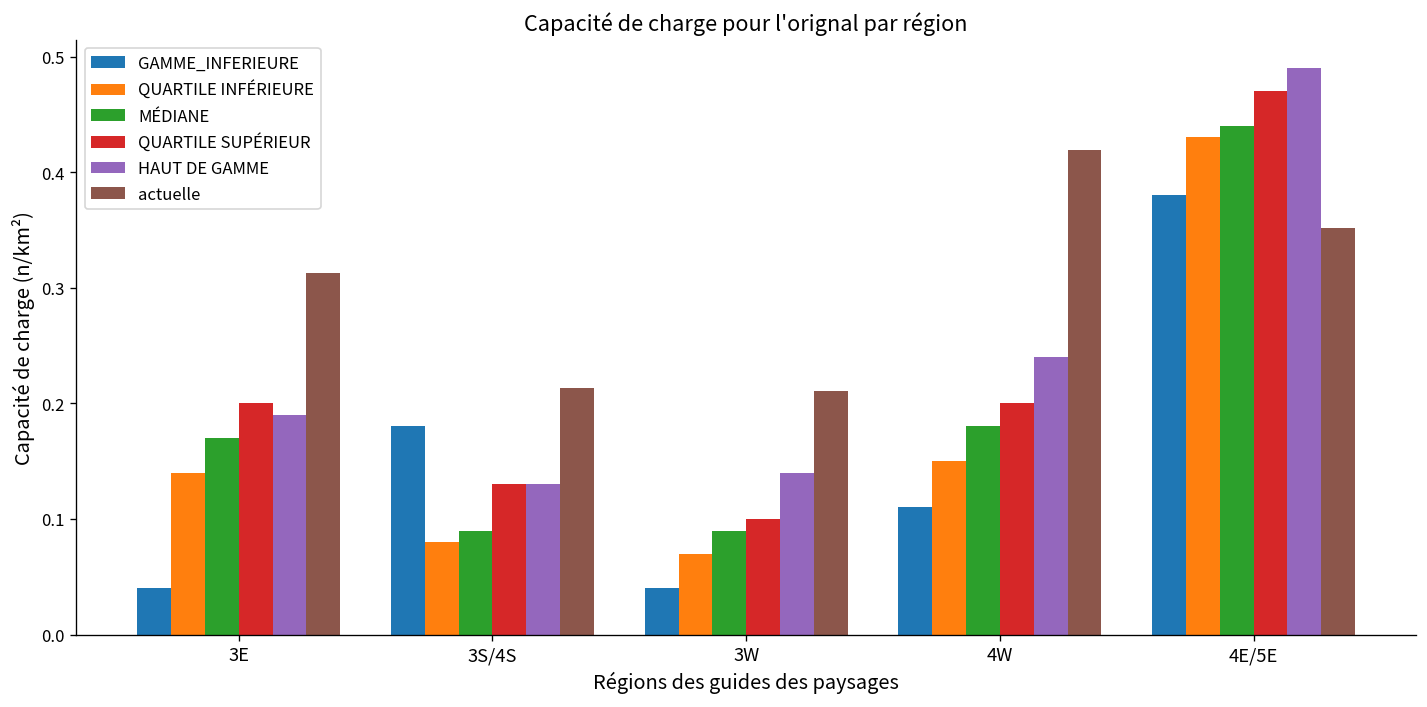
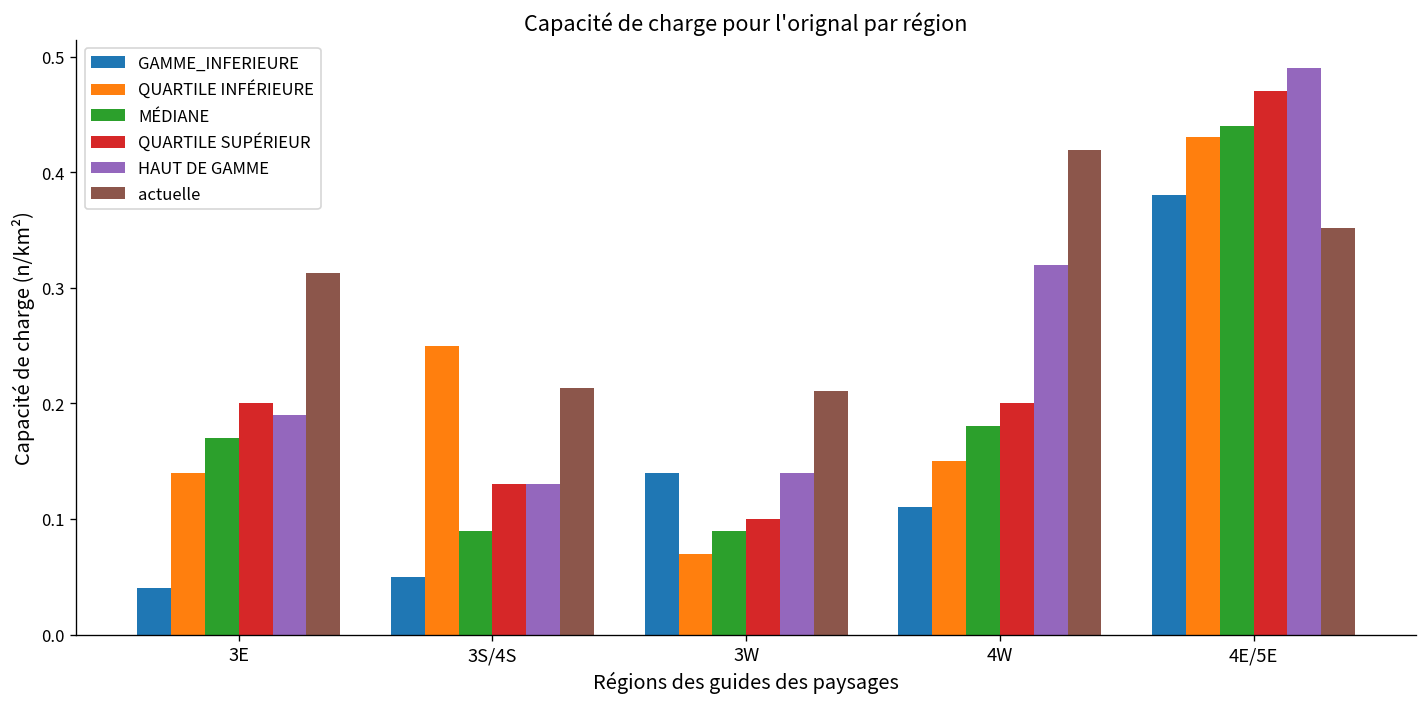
  {
    "GAMME_INFERIEURE": {
      "3E": 0.04,
-     "3S/4S": 0.18,
-     "3W": 0.04,
+     "3S/4S": 0.05,
+     "3W": 0.14,
      "4W": 0.11,
      "4E/5E": 0.38
    },
    "QUARTILE INFÉRIEURE": {
      "3E": 0.14,
-     "3S/4S": 0.08,
+     "3S/4S": 0.25,
      "3W": 0.07,
      "4W": 0.15,
      "4E/5E": 0.43
    },
    "MÉDIANE": {
      "3E": 0.17,
      "3S/4S": 0.09,
      "3W": 0.09,
      "4W": 0.18,
      "4E/5E": 0.44
    },
    "QUARTILE SUPÉRIEUR": {
      "3E": 0.20,
      "3S/4S": 0.13,
      "3W": 0.10,
      "4W": 0.20,
      "4E/5E": 0.47
    },
    "HAUT DE GAMME": {
      "3E": 0.19,
      "3S/4S": 0.13,
      "3W": 0.14,
-     "4W": 0.24,
+     "4W": 0.32,
      "4E/5E": 0.49
    },
    "actuelle": {
      "3E": 0.31,
      "3S/4S": 0.21,
      "3W": 0.21,
      "4W": 0.42,
      "4E/5E": 0.35
    }
  }
